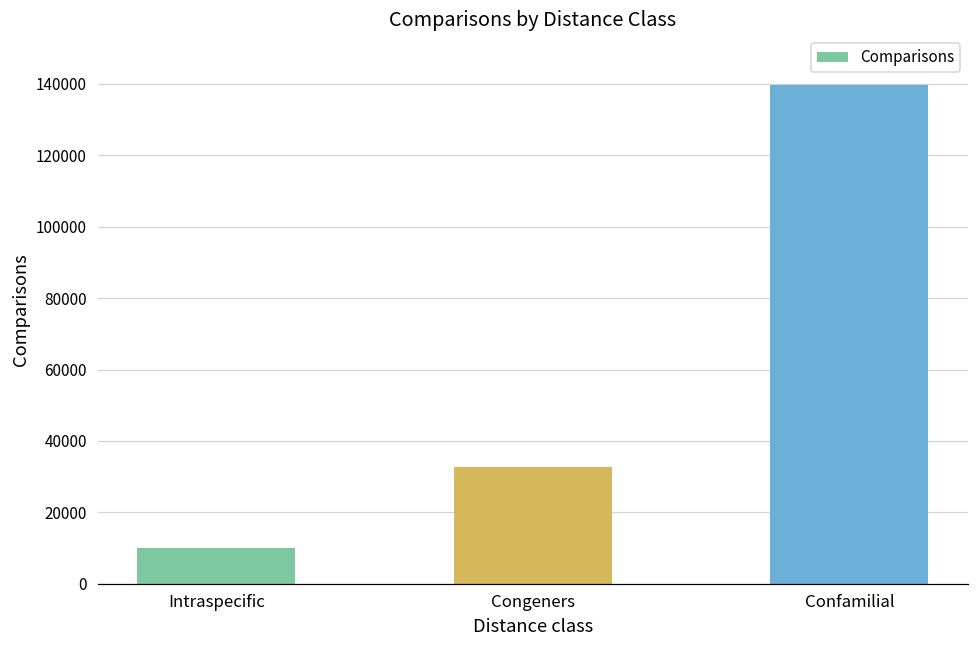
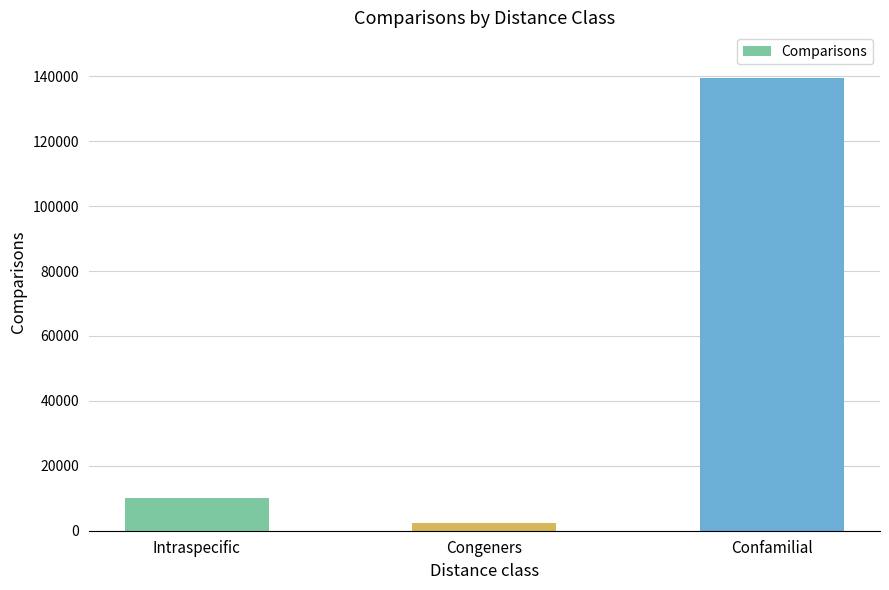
  {
    "Intraspecific": 10000,
-   "Congeners": 33000,
+   "Congeners": 2000,
    "Confamilial": 140000
  }
